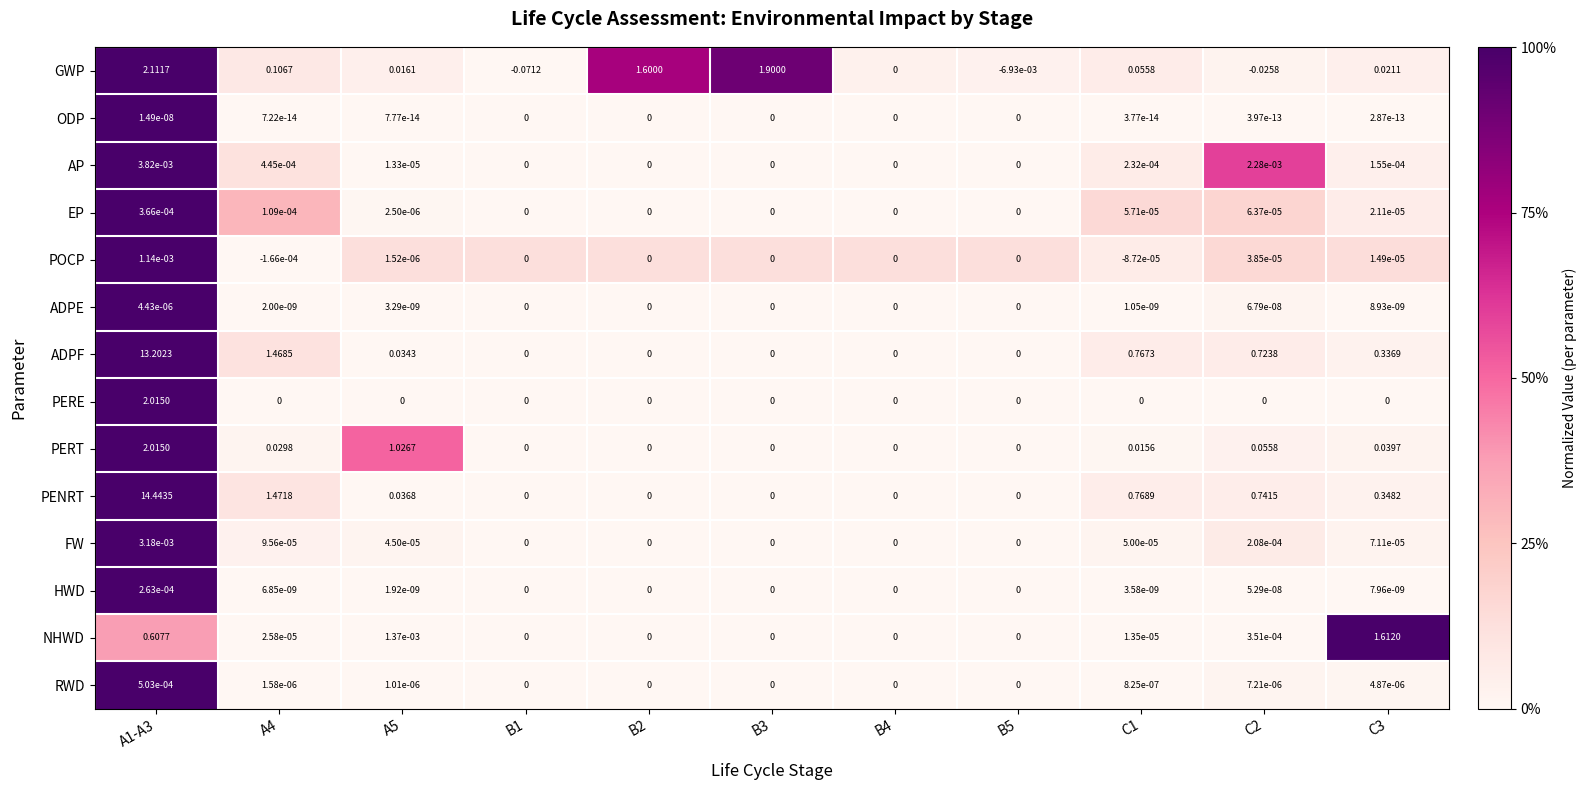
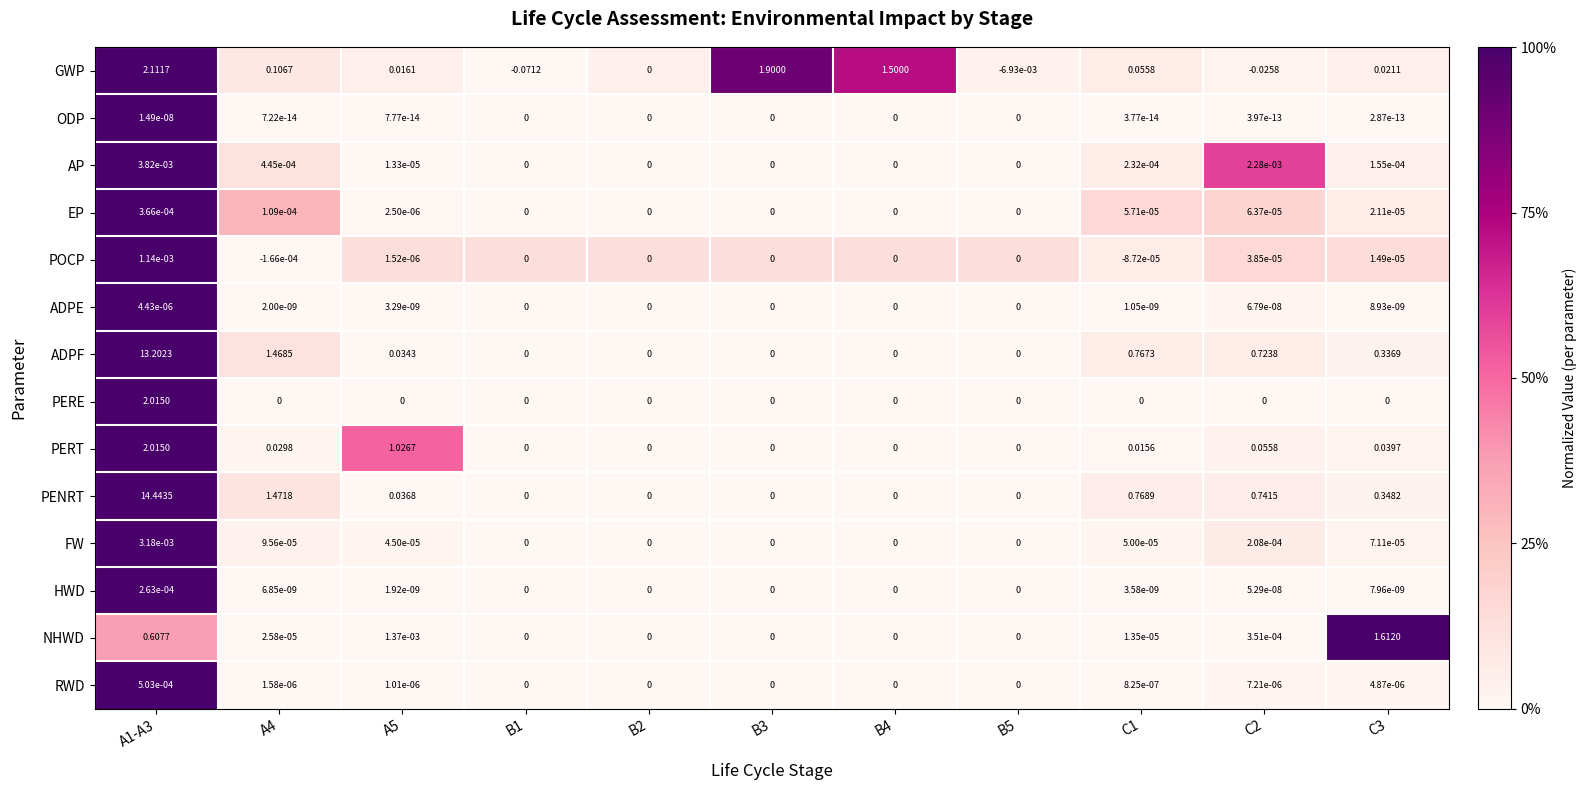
  {
    "GWP": {
      "A1-A3": "2.1117",
      "A4": "0.1067",
      "A5": "0.0161",
      "B1": "-0.0712",
-     "B2": "1.6000",
+     "B2": "0",
      "B3": "1.9000",
-     "B4": "0",
+     "B4": "1.5000",
      "B5": "-6.93e-03",
      "C1": "0.0558",
      "C2": "-0.0258",
      "C3": "0.0211"
    },
    "ODP": {
      "A1-A3": "1.49e-08",
      "A4": "7.22e-14",
      "A5": "7.77e-14",
      "B1": "0",
      "B2": "0",
      "B3": "0",
      "B4": "0",
      "B5": "0",
      "C1": "3.77e-14",
      "C2": "3.97e-13",
      "C3": "2.87e-13"
    },
    "AP": {
      "A1-A3": "3.82e-03",
      "A4": "4.45e-04",
      "A5": "1.33e-05",
      "B1": "0",
      "B2": "0",
      "B3": "0",
      "B4": "0",
      "B5": "0",
      "C1": "2.32e-04",
      "C2": "2.28e-03",
      "C3": "1.55e-04"
    },
    "EP": {
      "A1-A3": "3.66e-04",
      "A4": "1.09e-04",
      "A5": "2.50e-06",
      "B1": "0",
      "B2": "0",
      "B3": "0",
      "B4": "0",
      "B5": "0",
      "C1": "5.71e-05",
      "C2": "6.37e-05",
      "C3": "2.11e-05"
    },
    "POCP": {
      "A1-A3": "1.14e-03",
      "A4": "-1.66e-04",
      "A5": "1.52e-06",
      "B1": "0",
      "B2": "0",
      "B3": "0",
      "B4": "0",
      "B5": "0",
      "C1": "-8.72e-05",
      "C2": "3.85e-05",
      "C3": "1.49e-05"
    },
    "ADPE": {
      "A1-A3": "4.43e-06",
      "A4": "2.00e-09",
      "A5": "3.29e-09",
      "B1": "0",
      "B2": "0",
      "B3": "0",
      "B4": "0",
      "B5": "0",
      "C1": "1.05e-09",
      "C2": "6.79e-08",
      "C3": "8.93e-09"
    },
    "ADPF": {
      "A1-A3": "13.2023",
      "A4": "1.4685",
      "A5": "0.0343",
      "B1": "0",
      "B2": "0",
      "B3": "0",
      "B4": "0",
      "B5": "0",
      "C1": "0.7673",
      "C2": "0.7238",
      "C3": "0.3369"
    },
    "PERE": {
      "A1-A3": "2.0150",
      "A4": "0",
      "A5": "0",
      "B1": "0",
      "B2": "0",
      "B3": "0",
      "B4": "0",
      "B5": "0",
      "C1": "0",
      "C2": "0",
      "C3": "0"
    },
    "PERT": {
      "A1-A3": "2.0150",
      "A4": "0.0298",
      "A5": "1.0267",
      "B1": "0",
      "B2": "0",
      "B3": "0",
      "B4": "0",
      "B5": "0",
      "C1": "0.0156",
      "C2": "0.0558",
      "C3": "0.0397"
    },
    "PENRT": {
      "A1-A3": "14.4435",
      "A4": "1.4718",
      "A5": "0.0368",
      "B1": "0",
      "B2": "0",
      "B3": "0",
      "B4": "0",
      "B5": "0",
      "C1": "0.7689",
      "C2": "0.7415",
      "C3": "0.3482"
    },
    "FW": {
      "A1-A3": "3.18e-03",
      "A4": "9.56e-05",
      "A5": "4.50e-05",
      "B1": "0",
      "B2": "0",
      "B3": "0",
      "B4": "0",
      "B5": "0",
      "C1": "5.00e-05",
      "C2": "2.08e-04",
      "C3": "7.11e-05"
    },
    "HWD": {
      "A1-A3": "2.63e-04",
      "A4": "6.85e-09",
      "A5": "1.92e-09",
      "B1": "0",
      "B2": "0",
      "B3": "0",
      "B4": "0",
      "B5": "0",
      "C1": "3.58e-09",
      "C2": "5.29e-08",
      "C3": "7.96e-09"
    },
    "NHWD": {
      "A1-A3": "0.6077",
      "A4": "2.58e-05",
      "A5": "1.37e-03",
      "B1": "0",
      "B2": "0",
      "B3": "0",
      "B4": "0",
      "B5": "0",
      "C1": "1.35e-05",
      "C2": "3.51e-04",
      "C3": "1.6120"
    },
    "RWD": {
      "A1-A3": "5.03e-04",
      "A4": "1.58e-06",
      "A5": "1.01e-06",
      "B1": "0",
      "B2": "0",
      "B3": "0",
      "B4": "0",
      "B5": "0",
      "C1": "8.25e-07",
      "C2": "7.21e-06",
      "C3": "4.87e-06"
    }
  }
